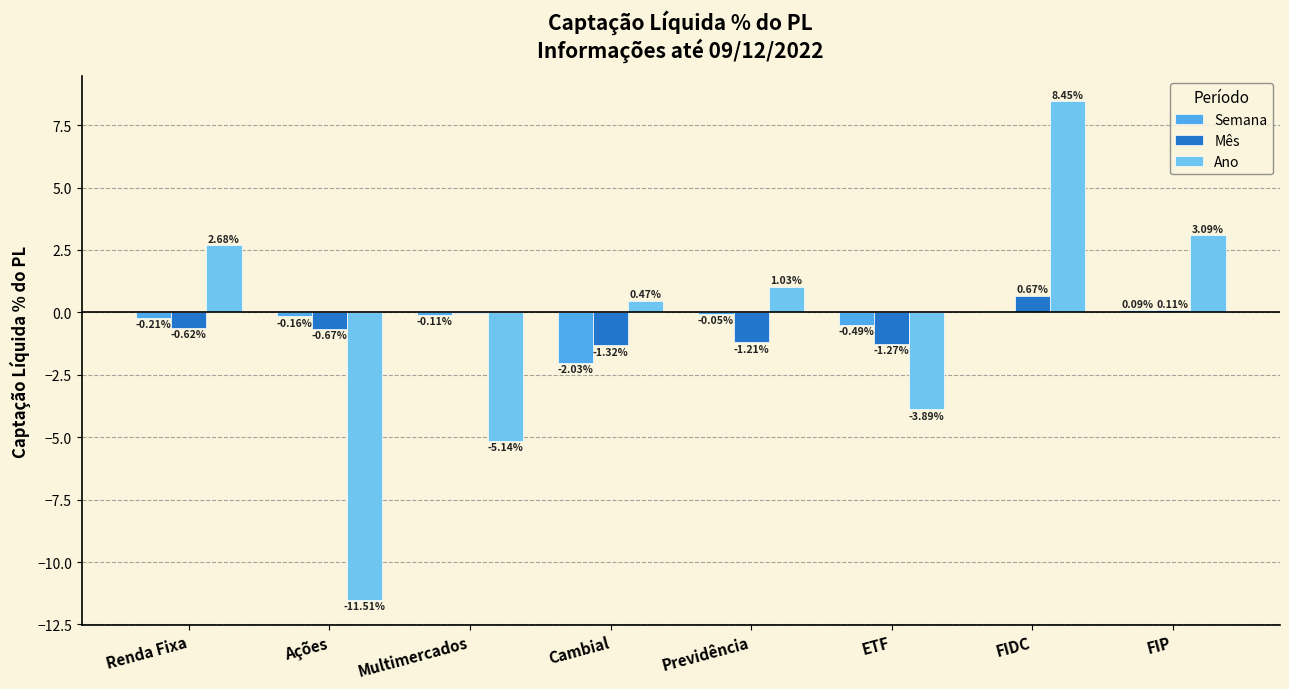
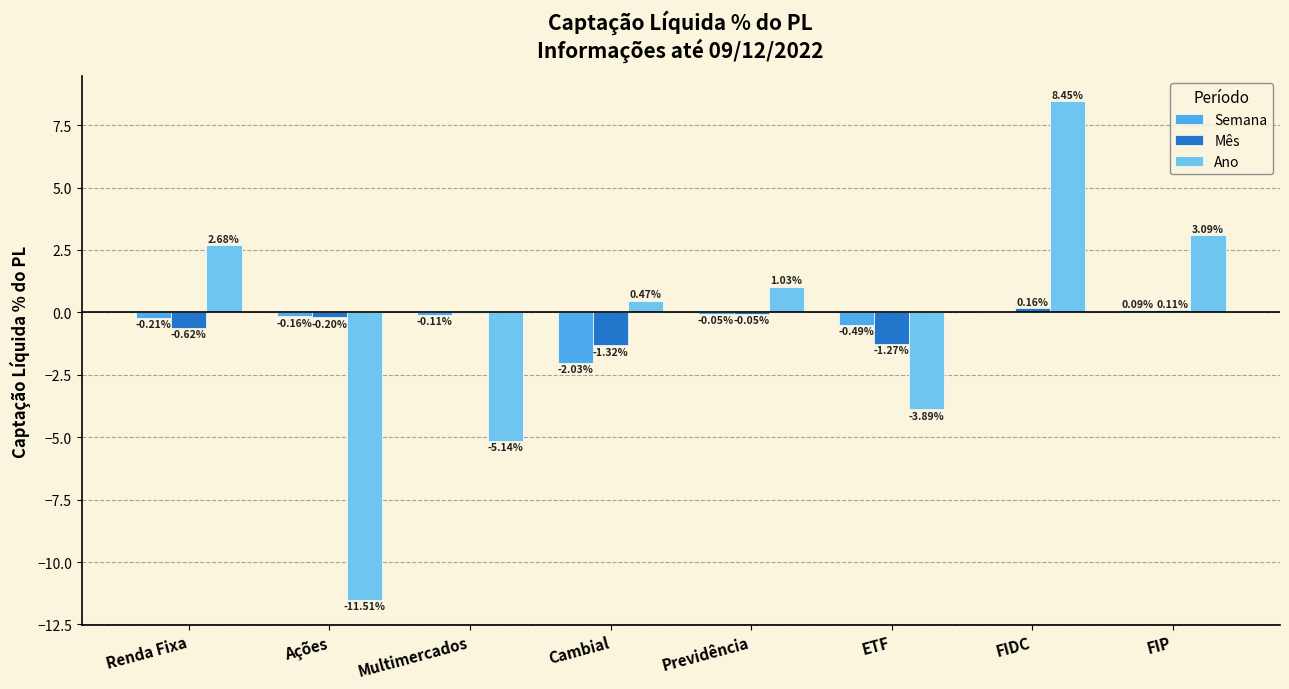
  {
    "Mês": {
      "Renda Fixa": "-0.62%",
-     "Ações": "-0.67%",
+     "Ações": "-0.20%",
      "Cambial": "-1.32%",
-     "Previdência": "-1.21%",
+     "Previdência": "-0.05%",
      "ETF": "-1.27%",
-     "FIDC": "0.67%",
+     "FIDC": "0.16%",
      "FIP": "0.11%"
    }
  }
